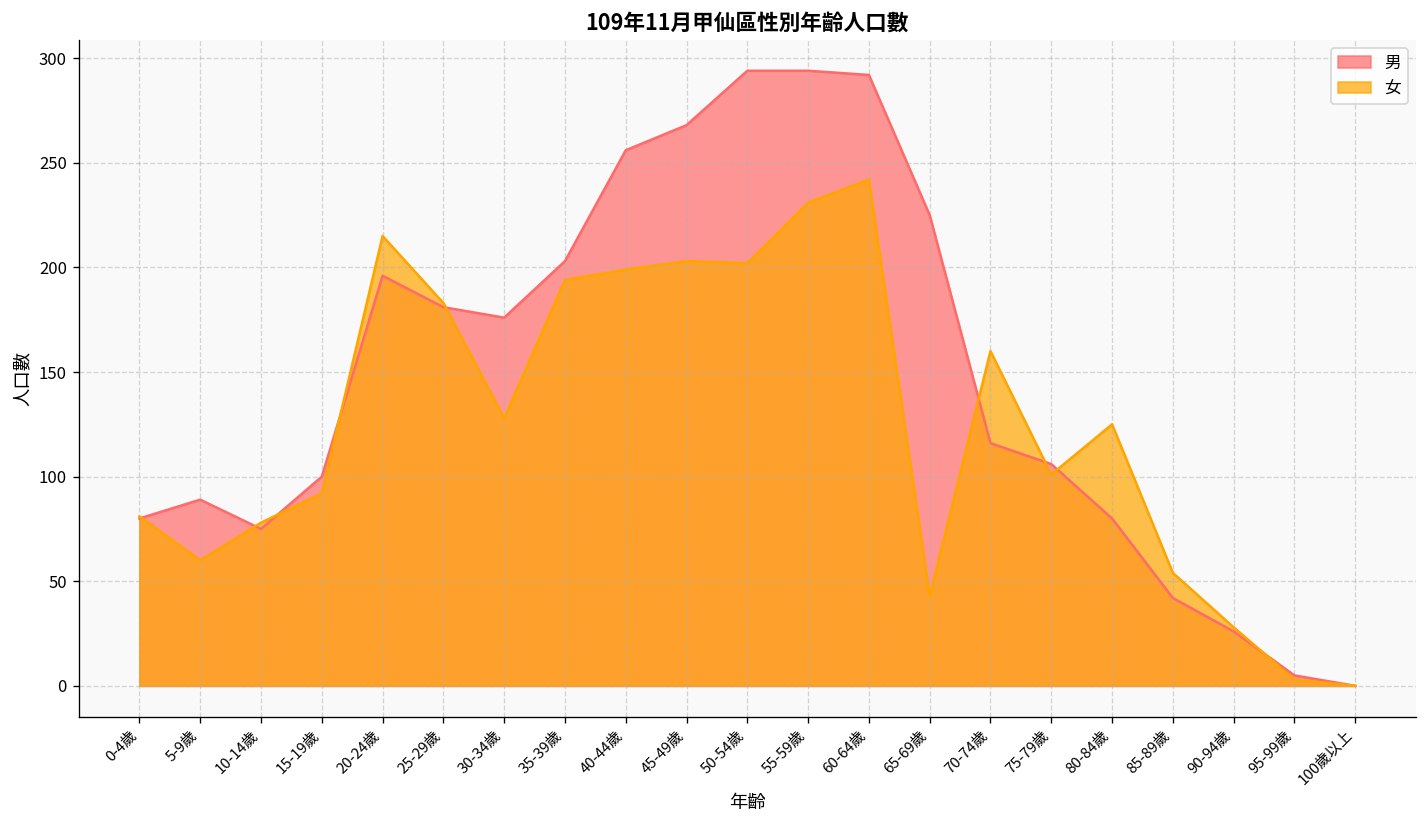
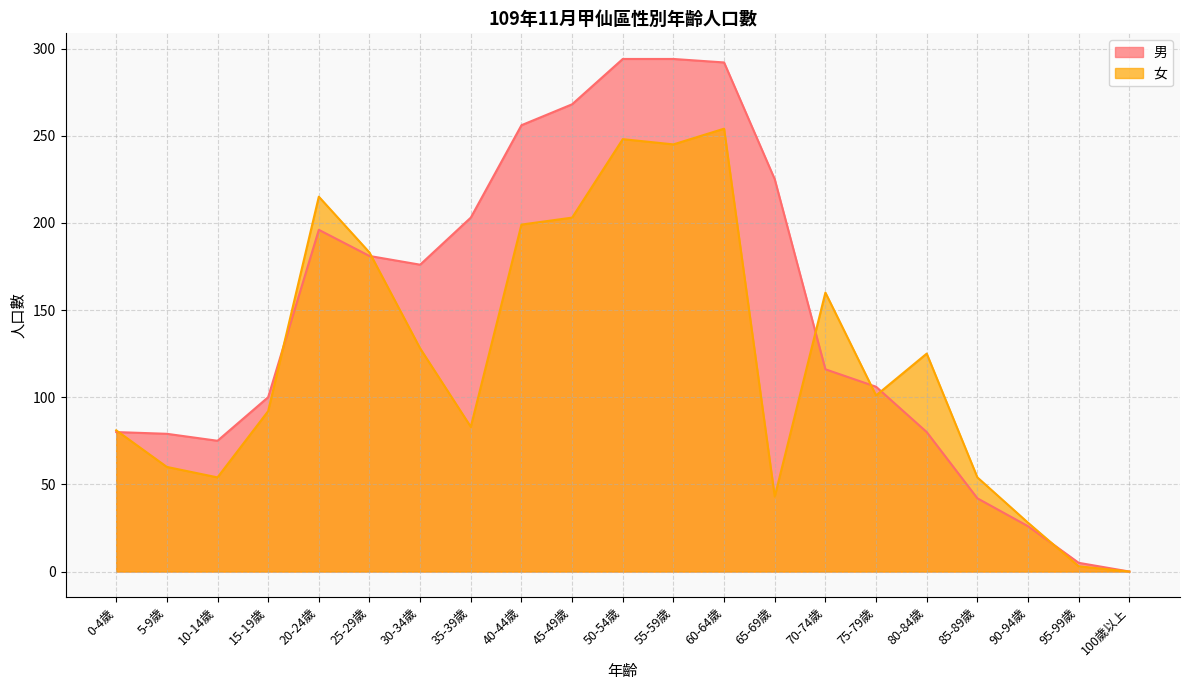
  {
    "男": {
-     "5-9歲": 89,
+     "5-9歲": 79,
      "10-14歲": 75,
      "15-19歲": 100,
      "20-24歲": 196,
      "25-29歲": 181,
      "30-34歲": 176,
      "35-39歲": 203,
      "40-44歲": 256,
      "45-49歲": 268,
      "50-54歲": 294,
      "55-59歲": 294,
      "60-64歲": 292,
      "65-69歲": 225,
      "70-74歲": 116,
      "75-79歲": 106,
      "80-84歲": 80,
      "85-89歲": 42,
      "90-94歲": 26,
      "95-99歲": 5
    },
    "女": {
      "5-9歲": 60,
-     "10-14歲": 78,
+     "10-14歲": 54,
      "15-19歲": 92,
      "20-24歲": 215,
      "25-29歲": 183,
      "30-34歲": 128,
-     "35-39歲": 194,
+     "35-39歲": 83,
      "40-44歲": 199,
      "45-49歲": 203,
-     "50-54歲": 202,
-     "55-59歲": 231,
-     "60-64歲": 242,
+     "50-54歲": 248,
+     "55-59歲": 245,
+     "60-64歲": 254,
      "65-69歲": 43,
      "70-74歲": 160,
      "75-79歲": 101,
      "80-84歲": 125,
      "85-89歲": 54,
      "90-94歲": 28,
      "95-99歲": 3
    }
  }
